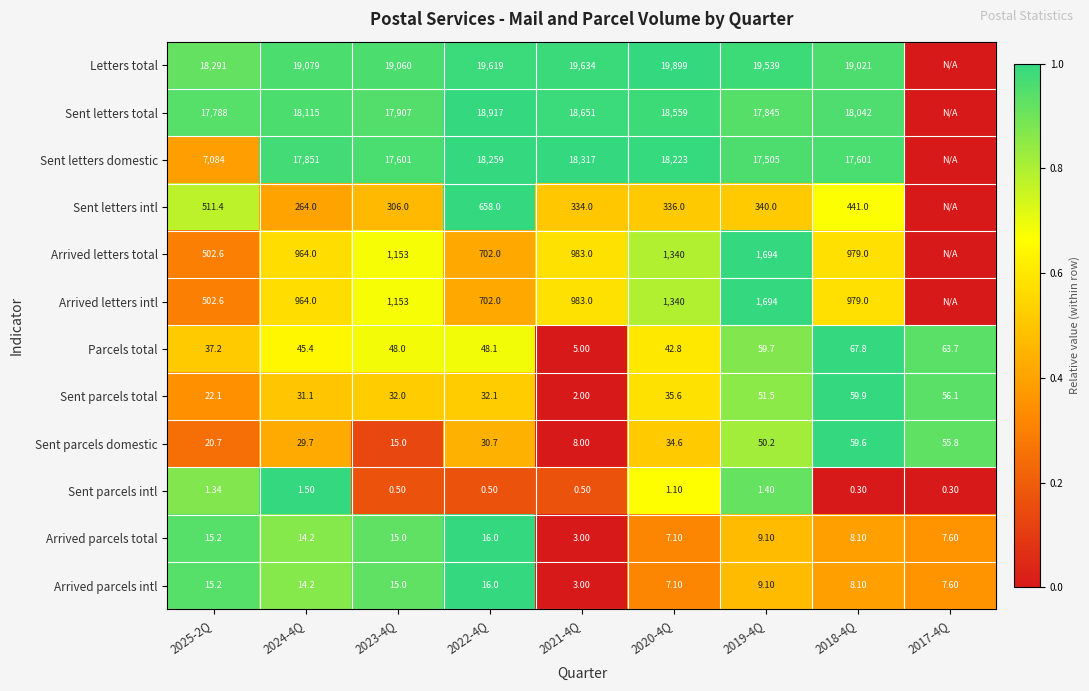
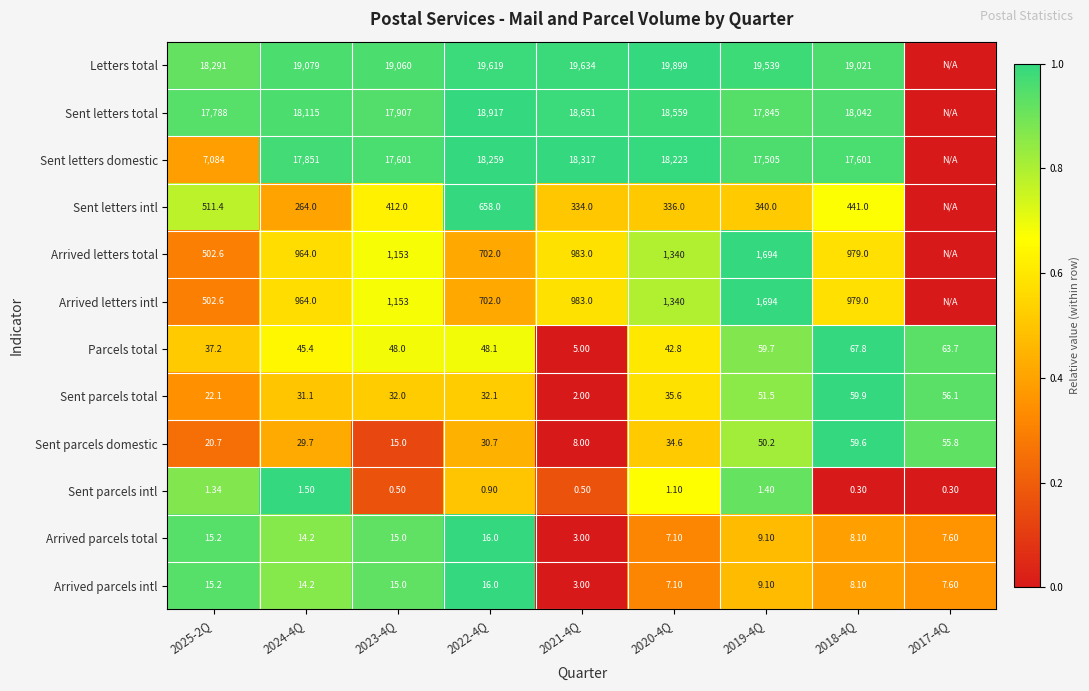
  {
    "Letters total": {
      "2025-2Q": "18,291",
      "2024-4Q": "19,079",
      "2023-4Q": "19,060",
      "2022-4Q": "19,619",
      "2021-4Q": "19,634",
      "2020-4Q": "19,899",
      "2019-4Q": "19,539",
      "2018-4Q": "19,021"
    },
    "Sent letters total": {
      "2025-2Q": "17,788",
      "2024-4Q": "18,115",
      "2023-4Q": "17,907",
      "2022-4Q": "18,917",
      "2021-4Q": "18,651",
      "2020-4Q": "18,559",
      "2019-4Q": "17,845",
      "2018-4Q": "18,042"
    },
    "Sent letters domestic": {
      "2025-2Q": "7,084",
      "2024-4Q": "17,851",
      "2023-4Q": "17,601",
      "2022-4Q": "18,259",
      "2021-4Q": "18,317",
      "2020-4Q": "18,223",
      "2019-4Q": "17,505",
      "2018-4Q": "17,601"
    },
    "Sent letters intl": {
      "2025-2Q": "511.4",
      "2024-4Q": "264.0",
-     "2023-4Q": "306.0",
+     "2023-4Q": "412.0",
      "2022-4Q": "658.0",
      "2021-4Q": "334.0",
      "2020-4Q": "336.0",
      "2019-4Q": "340.0",
      "2018-4Q": "441.0"
    },
    "Arrived letters total": {
      "2025-2Q": "502.6",
      "2024-4Q": "964.0",
      "2023-4Q": "1,153",
      "2022-4Q": "702.0",
      "2021-4Q": "983.0",
      "2020-4Q": "1,340",
      "2019-4Q": "1,694",
      "2018-4Q": "979.0"
    },
    "Arrived letters intl": {
      "2025-2Q": "502.6",
      "2024-4Q": "964.0",
      "2023-4Q": "1,153",
      "2022-4Q": "702.0",
      "2021-4Q": "983.0",
      "2020-4Q": "1,340",
      "2019-4Q": "1,694",
      "2018-4Q": "979.0"
    },
    "Parcels total": {
      "2025-2Q": "37.2",
      "2024-4Q": "45.4",
      "2023-4Q": "48.0",
      "2022-4Q": "48.1",
      "2021-4Q": "5.00",
      "2020-4Q": "42.8",
      "2019-4Q": "59.7",
      "2018-4Q": "67.8",
      "2017-4Q": "63.7"
    },
    "Sent parcels total": {
      "2025-2Q": "22.1",
      "2024-4Q": "31.1",
      "2023-4Q": "32.0",
      "2022-4Q": "32.1",
      "2021-4Q": "2.00",
      "2020-4Q": "35.6",
      "2019-4Q": "51.5",
      "2018-4Q": "59.9",
      "2017-4Q": "56.1"
    },
    "Sent parcels domestic": {
      "2025-2Q": "20.7",
      "2024-4Q": "29.7",
      "2023-4Q": "15.0",
      "2022-4Q": "30.7",
      "2021-4Q": "8.00",
      "2020-4Q": "34.6",
      "2019-4Q": "50.2",
      "2018-4Q": "59.6",
      "2017-4Q": "55.8"
    },
    "Sent parcels intl": {
      "2025-2Q": "1.34",
      "2024-4Q": "1.50",
      "2023-4Q": "0.50",
-     "2022-4Q": "0.50",
+     "2022-4Q": "0.90",
      "2021-4Q": "0.50",
      "2020-4Q": "1.10",
      "2019-4Q": "1.40",
      "2018-4Q": "0.30",
      "2017-4Q": "0.30"
    },
    "Arrived parcels total": {
      "2025-2Q": "15.2",
      "2024-4Q": "14.2",
      "2023-4Q": "15.0",
      "2022-4Q": "16.0",
      "2021-4Q": "3.00",
      "2020-4Q": "7.10",
      "2019-4Q": "9.10",
      "2018-4Q": "8.10",
      "2017-4Q": "7.60"
    },
    "Arrived parcels intl": {
      "2025-2Q": "15.2",
      "2024-4Q": "14.2",
      "2023-4Q": "15.0",
      "2022-4Q": "16.0",
      "2021-4Q": "3.00",
      "2020-4Q": "7.10",
      "2019-4Q": "9.10",
      "2018-4Q": "8.10",
      "2017-4Q": "7.60"
    }
  }
